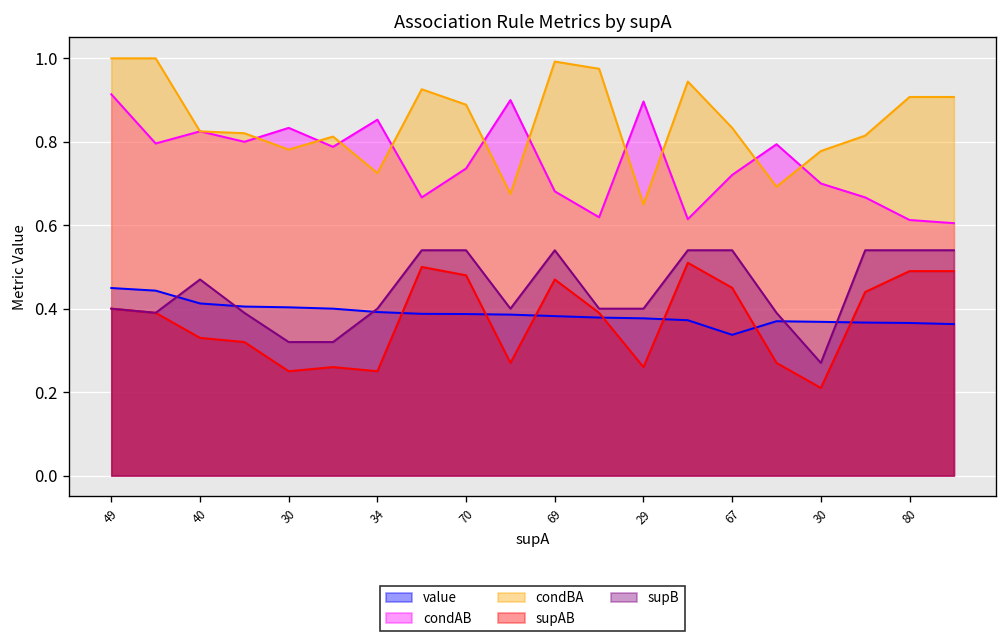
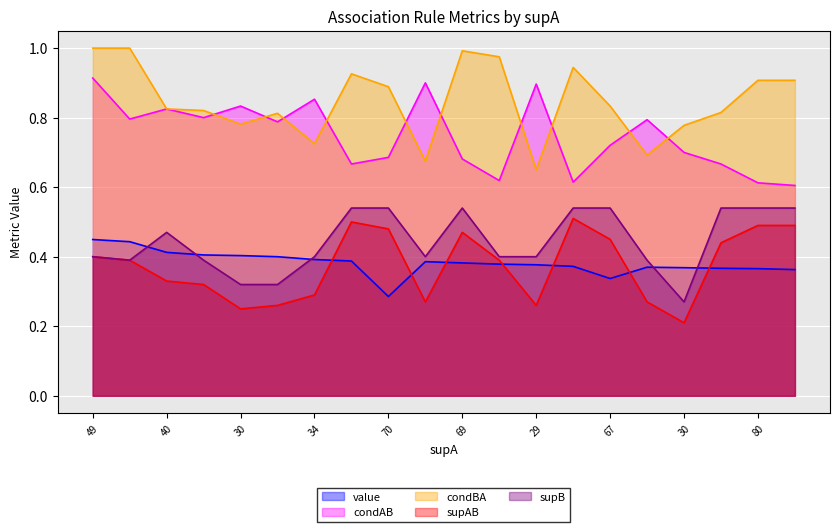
  {
    "value": {
      "49": 0.45,
      "40": 0.41,
      "34": 0.39,
-     "70": 0.39,
+     "70": 0.29,
      "69": 0.38,
      "29": 0.38,
      "67": 0.34,
      "80": 0.37
    },
    "condAB": {
      "49": 0.91,
      "34": 0.85,
-     "70": 0.74,
+     "70": 0.69,
      "69": 0.68,
      "29": 0.90,
      "67": 0.72,
      "80": 0.61
    },
    "condBA": {
      "49": 1.00,
      "34": 0.73,
      "70": 0.89,
      "69": 0.99,
      "29": 0.65,
      "67": 0.83,
      "80": 0.91
    },
    "supAB": {
      "40": 0.33,
-     "34": 0.25,
+     "34": 0.29,
      "70": 0.48,
      "69": 0.47,
      "29": 0.26,
      "67": 0.45,
      "80": 0.49
    },
    "supB": {
      "40": 0.47,
      "34": 0.40,
      "70": 0.54,
      "69": 0.54,
      "29": 0.40,
      "67": 0.54,
      "80": 0.54
    }
  }
